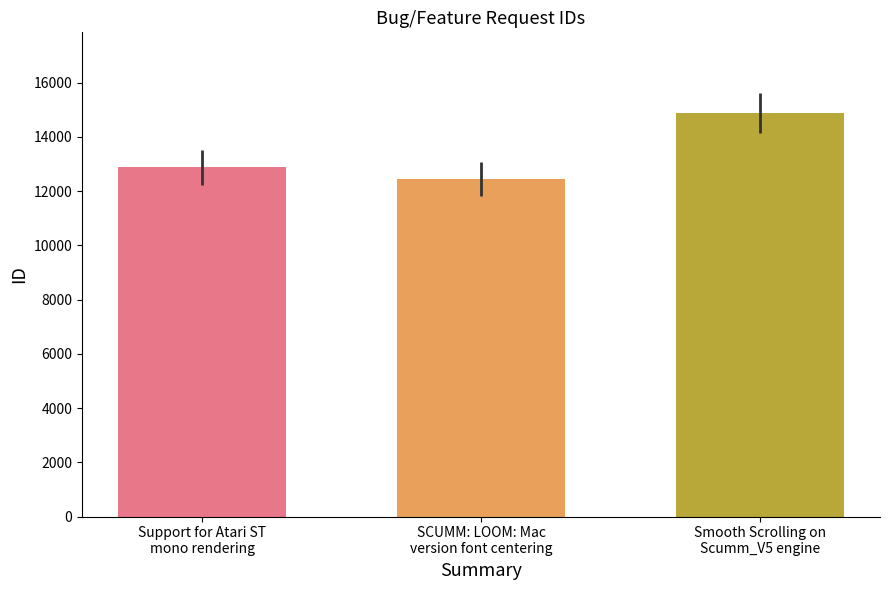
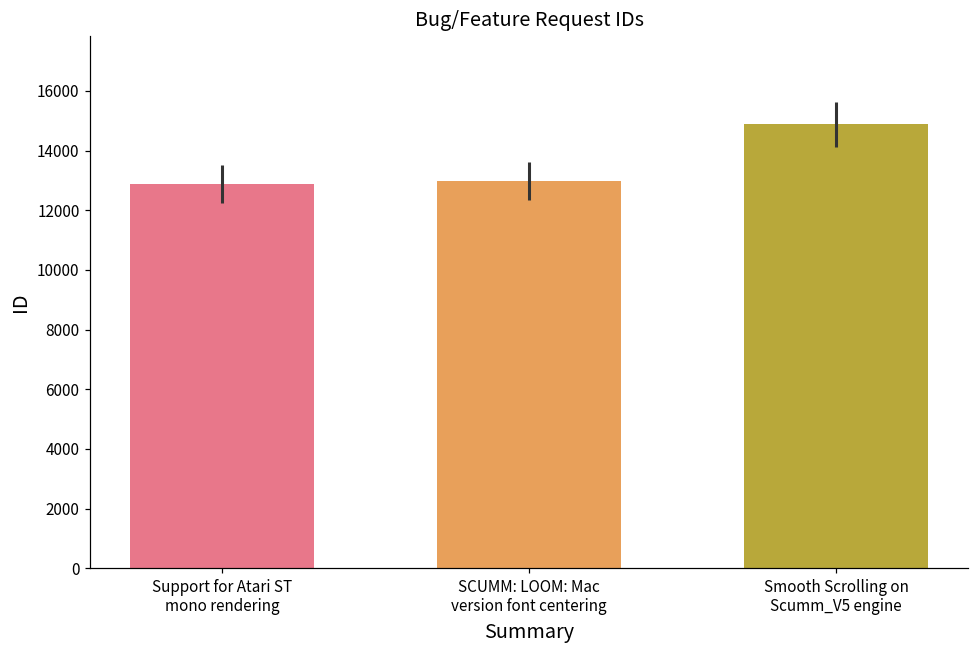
  {
    "Support for Atari ST mono rendering": 12900,
-   "SCUMM: LOOM: Mac version font centering": 12500,
+   "SCUMM: LOOM: Mac version font centering": 13000,
    "Smooth Scrolling on Scumm_V5 engine": 14900
  }
